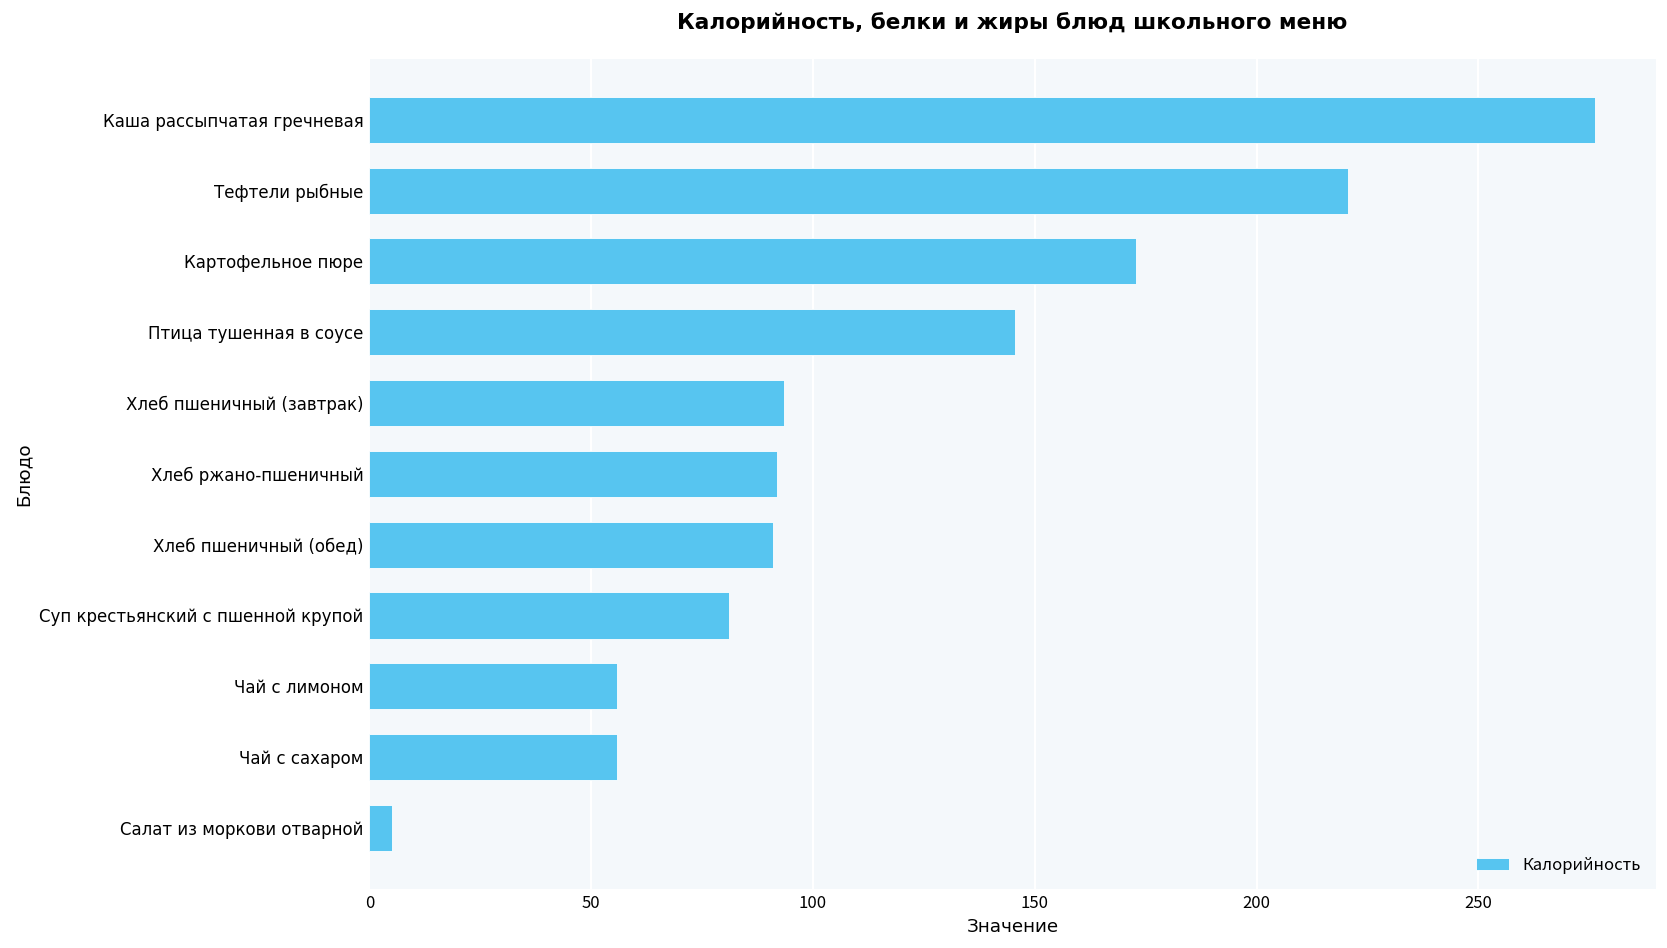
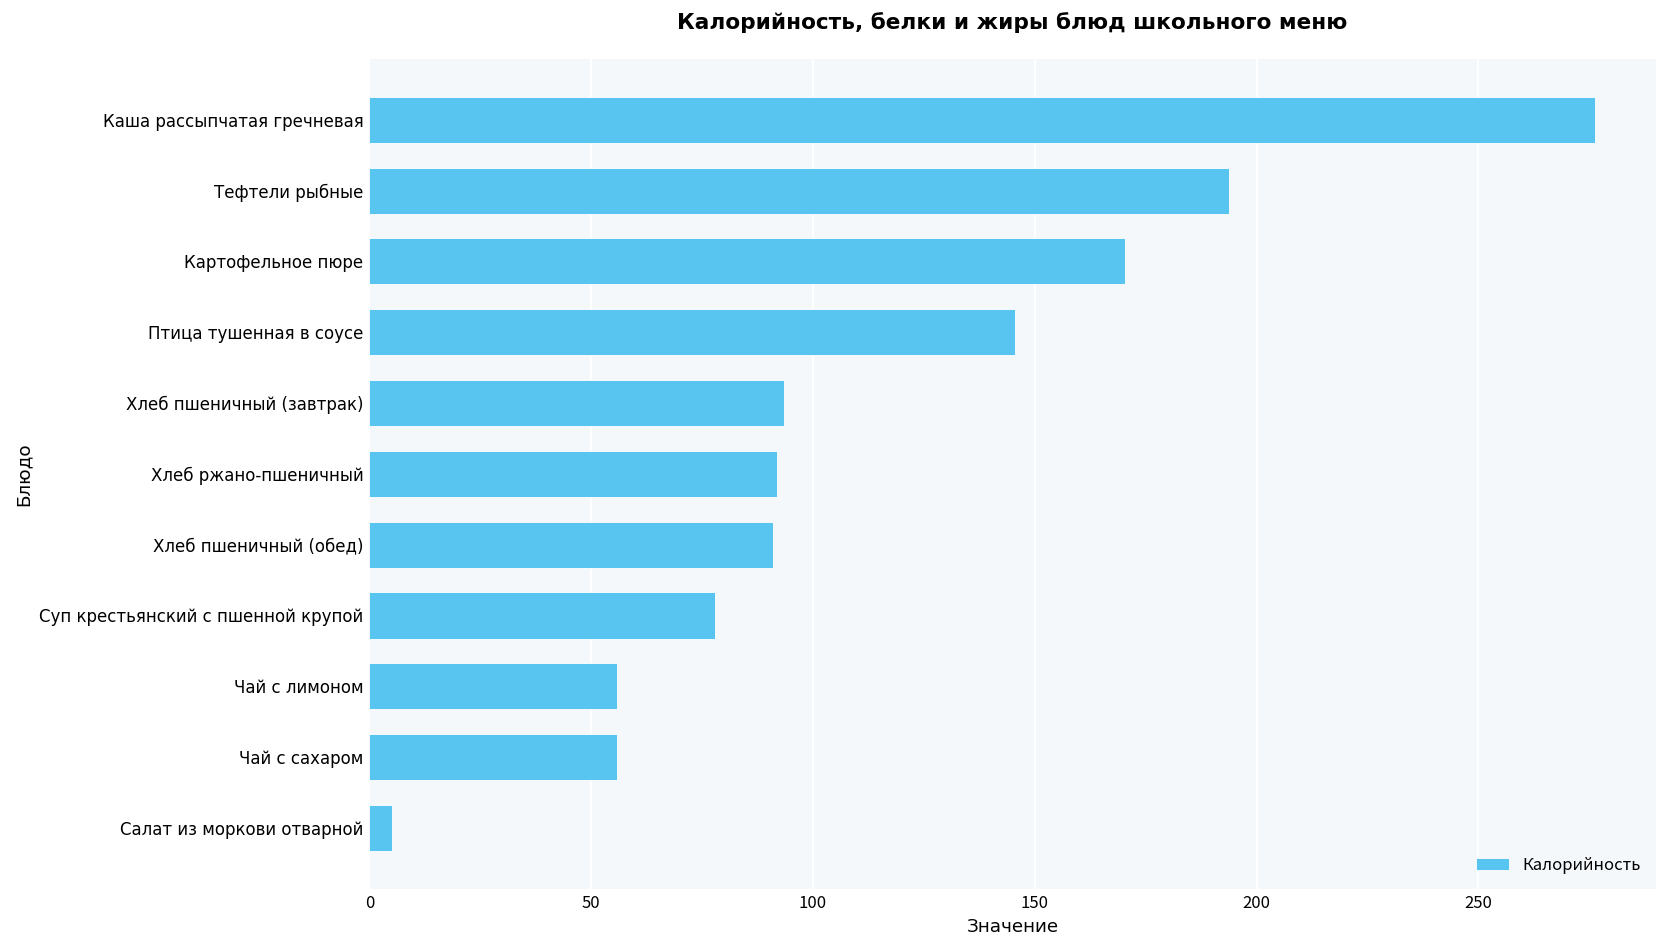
  {
    "Каша рассыпчатая гречневая": 276,
-   "Тефтели рыбные": 221,
-   "Картофельное пюре": 173,
+   "Тефтели рыбные": 194,
+   "Картофельное пюре": 170,
    "Птица тушенная в соусе": 146,
    "Хлеб пшеничный (завтрак)": 94,
    "Хлеб ржано-пшеничный": 92,
    "Хлеб пшеничный (обед)": 91,
-   "Суп крестьянский с пшенной крупой": 81,
+   "Суп крестьянский с пшенной крупой": 78,
    "Чай с лимоном": 56,
    "Чай с сахаром": 56,
    "Салат из моркови отварной": 5
  }
